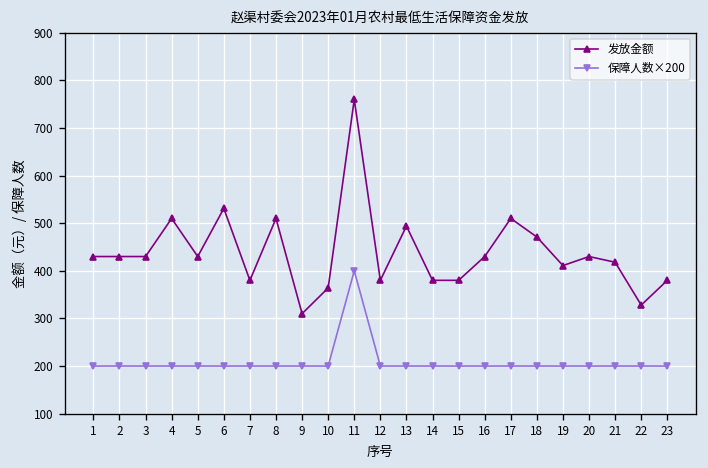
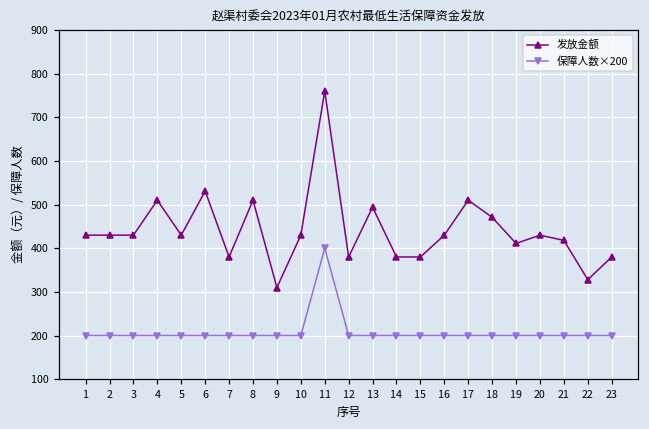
  {
    "发放金额": {
      "1": 430,
      "2": 430,
      "3": 430,
      "4": 510,
      "5": 430,
      "6": 530,
      "7": 380,
      "8": 510,
      "9": 310,
-     "10": 360,
+     "10": 430,
      "11": 760,
      "12": 380,
      "13": 490,
      "14": 380,
      "15": 380,
      "16": 430,
      "17": 510,
      "18": 470,
      "19": 410,
      "20": 430,
      "21": 420,
      "22": 330,
      "23": 380
    },
    "保障人数×200": {
      "1": 200,
      "2": 200,
      "3": 200,
      "4": 200,
      "5": 200,
      "6": 200,
      "7": 200,
      "8": 200,
      "9": 200,
      "10": 200,
      "11": 400,
      "12": 200,
      "13": 200,
      "14": 200,
      "15": 200,
      "16": 200,
      "17": 200,
      "18": 200,
      "19": 200,
      "20": 200,
      "21": 200,
      "22": 200,
      "23": 200
    }
  }
